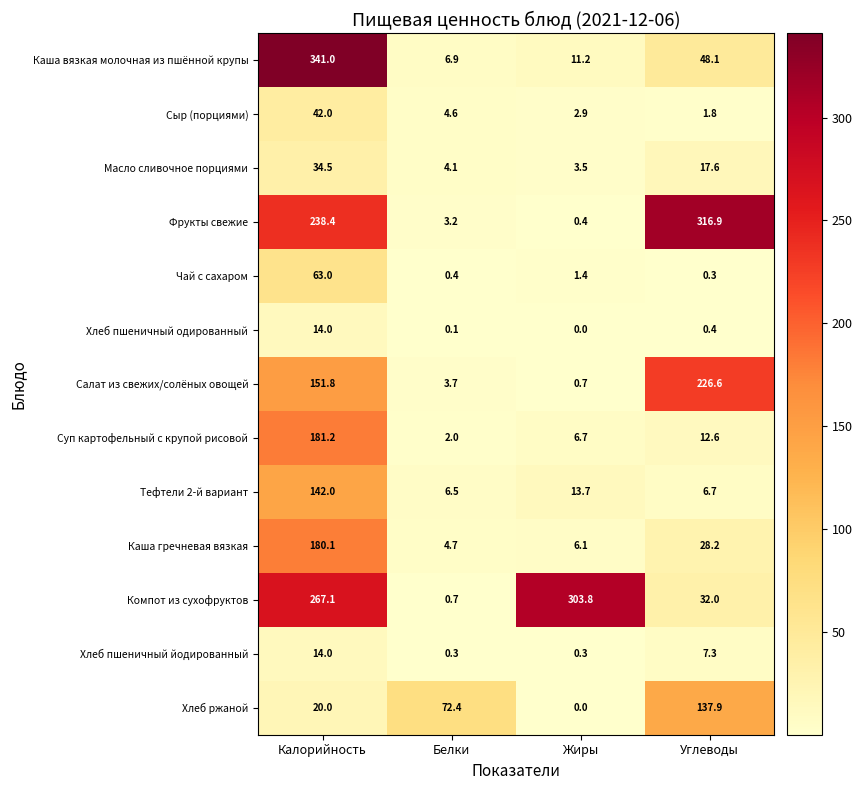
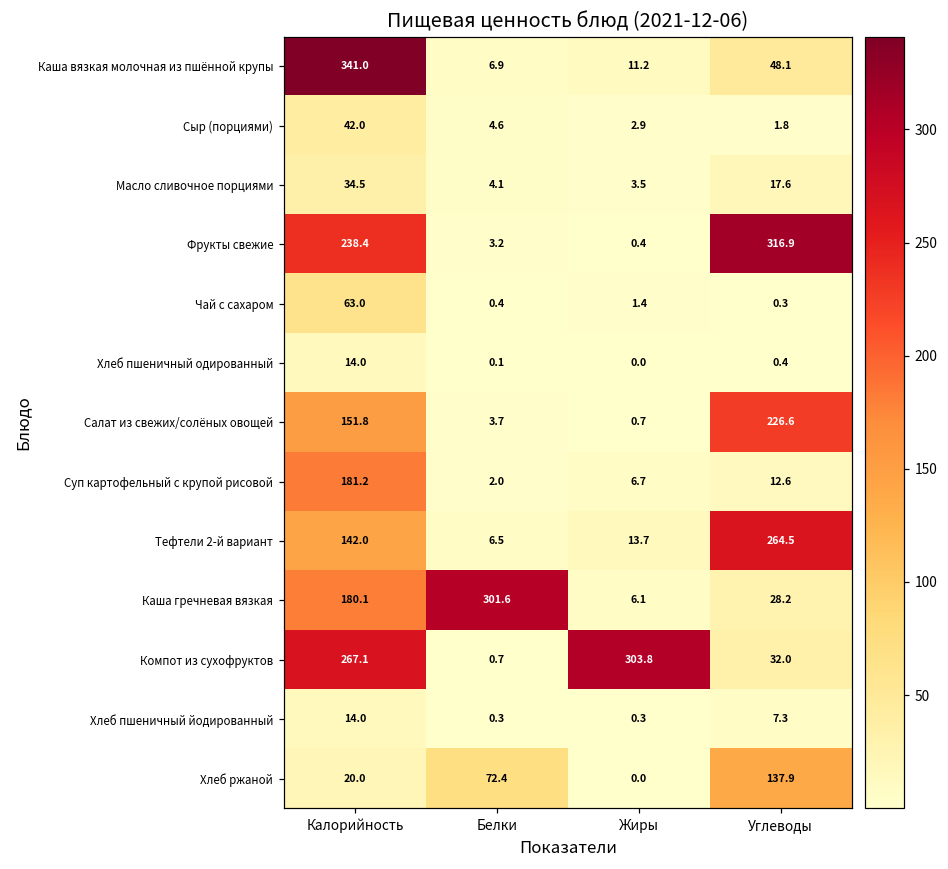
  {
    "Каша вязкая молочная из пшённой крупы": {
      "Калорийность": 341.0,
      "Белки": 6.9,
      "Жиры": 11.2,
      "Углеводы": 48.1
    },
    "Сыр (порциями)": {
      "Калорийность": 42.0,
      "Белки": 4.6,
      "Жиры": 2.9,
      "Углеводы": 1.8
    },
    "Масло сливочное порциями": {
      "Калорийность": 34.5,
      "Белки": 4.1,
      "Жиры": 3.5,
      "Углеводы": 17.6
    },
    "Фрукты свежие": {
      "Калорийность": 238.4,
      "Белки": 3.2,
      "Жиры": 0.4,
      "Углеводы": 316.9
    },
    "Чай с сахаром": {
      "Калорийность": 63.0,
      "Белки": 0.4,
      "Жиры": 1.4,
      "Углеводы": 0.3
    },
    "Хлеб пшеничный одированный": {
      "Калорийность": 14.0,
      "Белки": 0.1,
      "Жиры": 0.0,
      "Углеводы": 0.4
    },
    "Салат из свежих/солёных овощей": {
      "Калорийность": 151.8,
      "Белки": 3.7,
      "Жиры": 0.7,
      "Углеводы": 226.6
    },
    "Суп картофельный с крупой рисовой": {
      "Калорийность": 181.2,
      "Белки": 2.0,
      "Жиры": 6.7,
      "Углеводы": 12.6
    },
    "Тефтели 2-й вариант": {
      "Калорийность": 142.0,
      "Белки": 6.5,
      "Жиры": 13.7,
-     "Углеводы": 6.7
+     "Углеводы": 264.5
    },
    "Каша гречневая вязкая": {
      "Калорийность": 180.1,
-     "Белки": 4.7,
+     "Белки": 301.6,
      "Жиры": 6.1,
      "Углеводы": 28.2
    },
    "Компот из сухофруктов": {
      "Калорийность": 267.1,
      "Белки": 0.7,
      "Жиры": 303.8,
      "Углеводы": 32.0
    },
    "Хлеб пшеничный йодированный": {
      "Калорийность": 14.0,
      "Белки": 0.3,
      "Жиры": 0.3,
      "Углеводы": 7.3
    },
    "Хлеб ржаной": {
      "Калорийность": 20.0,
      "Белки": 72.4,
      "Жиры": 0.0,
      "Углеводы": 137.9
    }
  }
